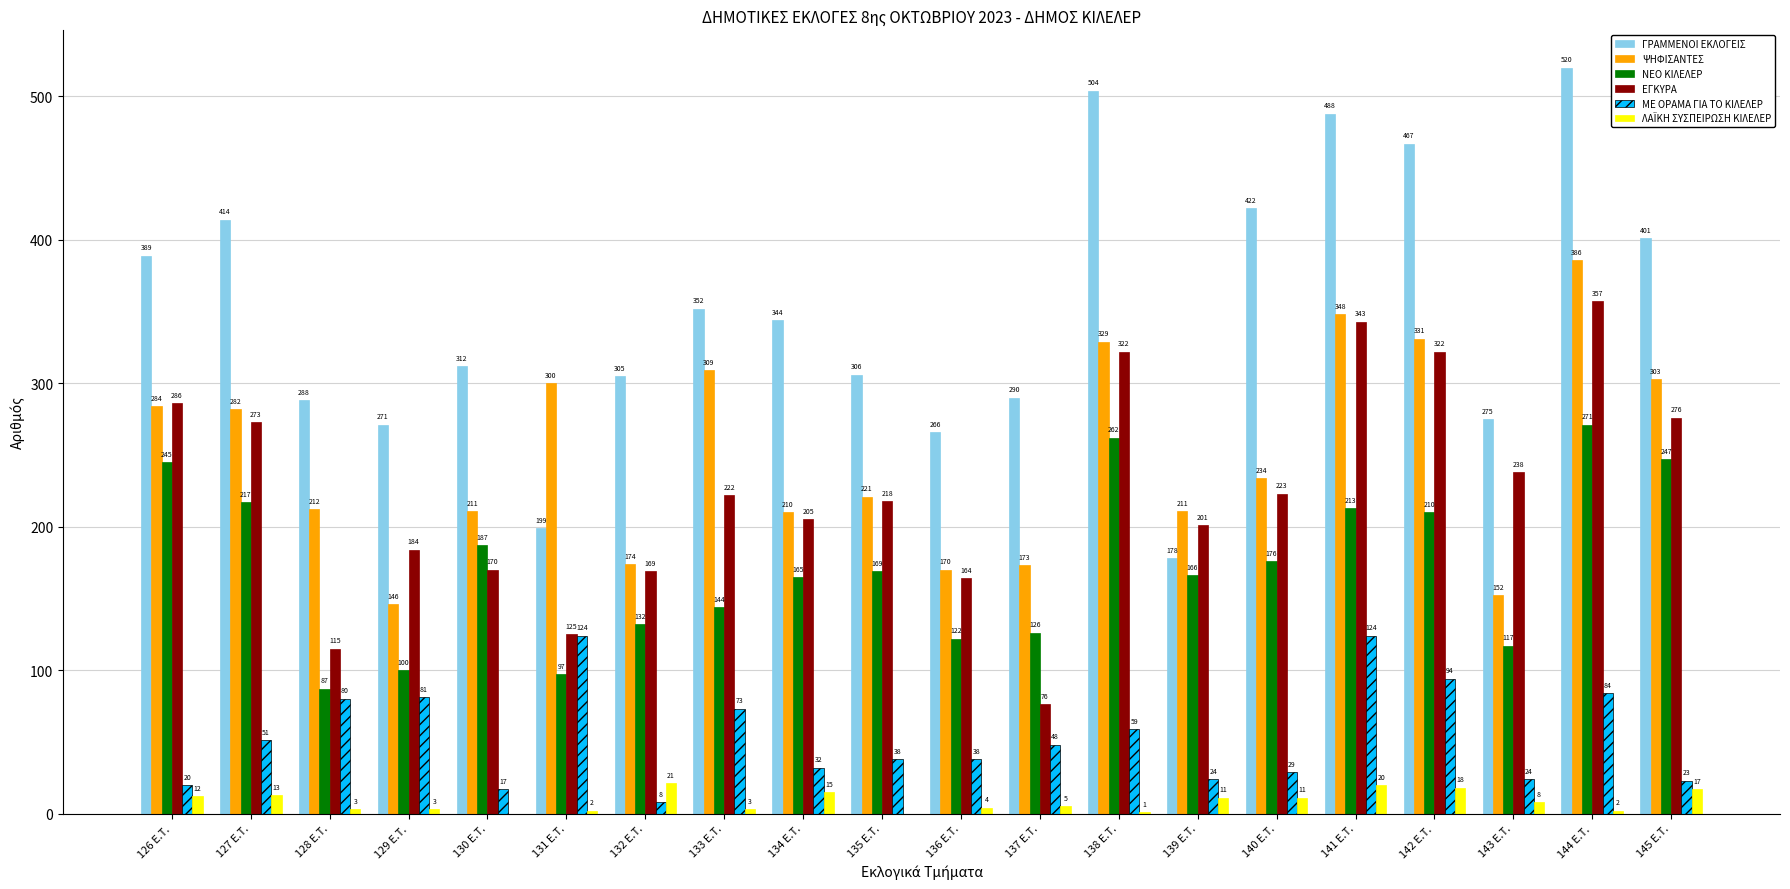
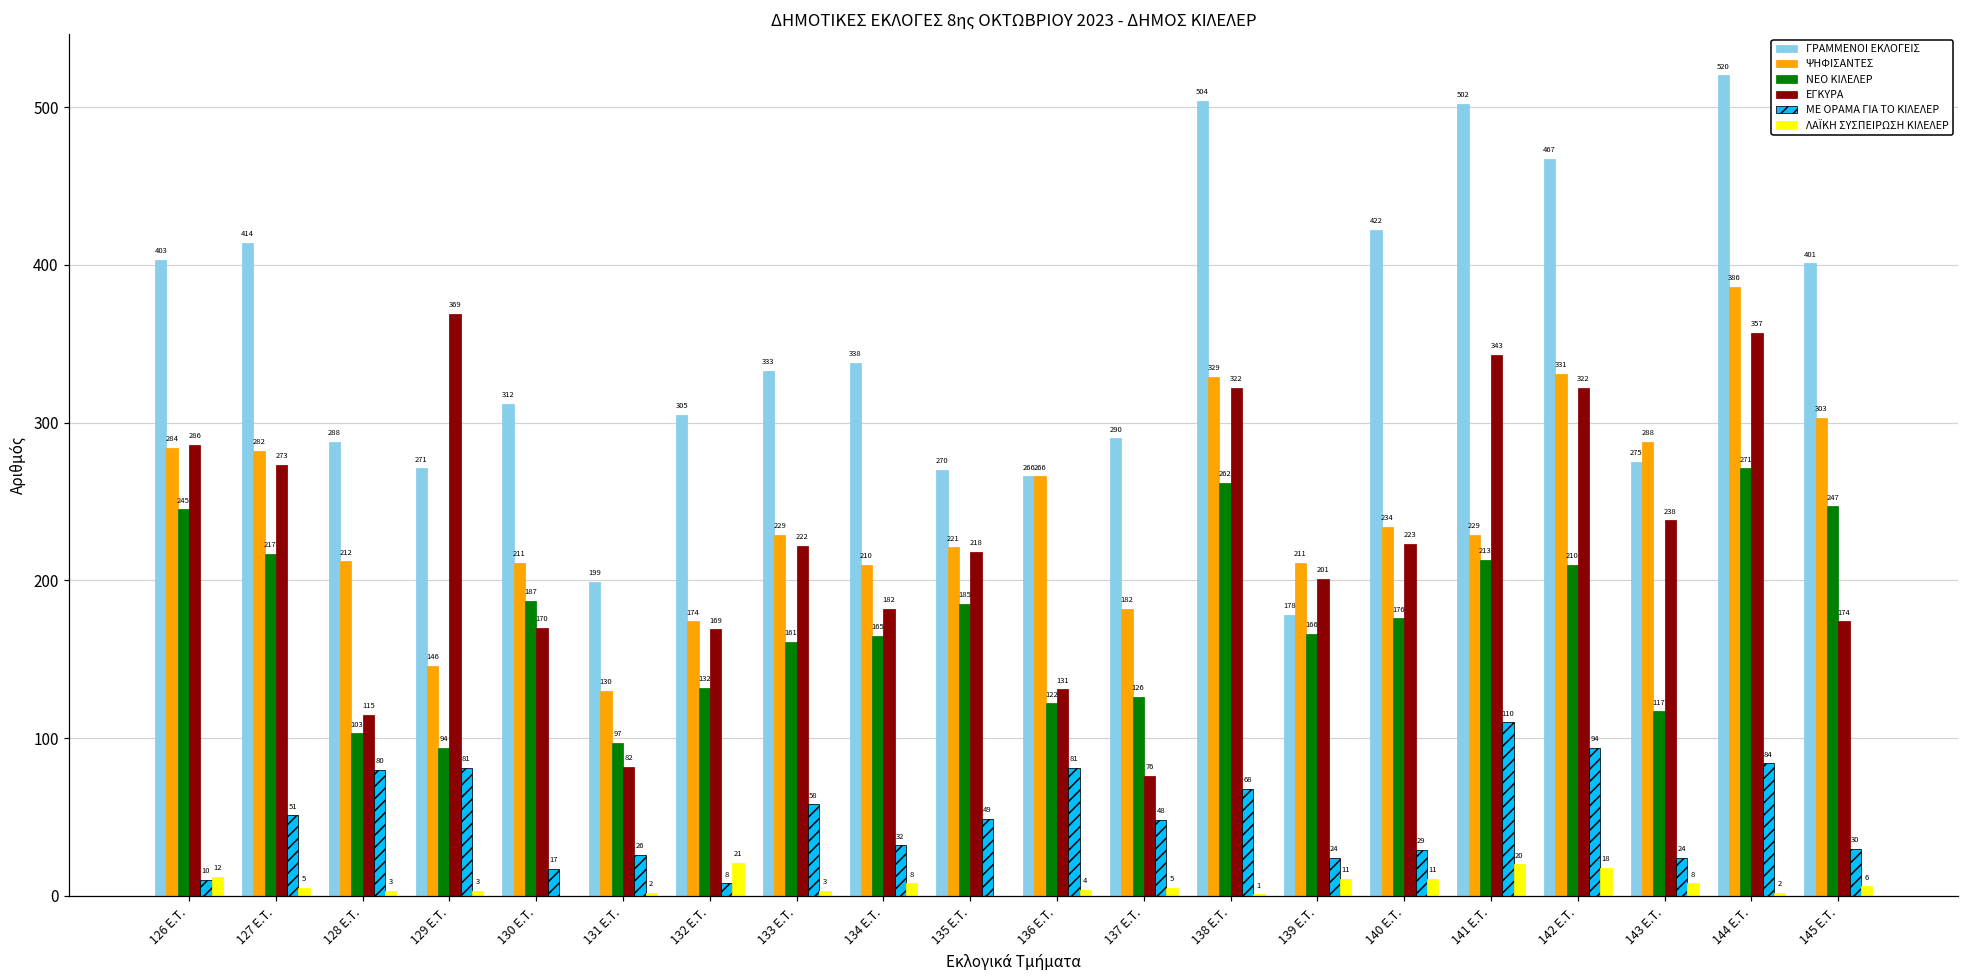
  {
    "ΓΡΑΜΜΕΝΟΙ ΕΚΛΟΓΕΙΣ": {
-     "126 E.T.": 389,
+     "126 E.T.": 403,
      "127 E.T.": 414,
      "128 E.T.": 288,
      "129 E.T.": 271,
      "130 E.T.": 312,
      "131 E.T.": 199,
      "132 E.T.": 305,
-     "133 E.T.": 352,
-     "134 E.T.": 344,
-     "135 E.T.": 306,
+     "133 E.T.": 333,
+     "134 E.T.": 338,
+     "135 E.T.": 270,
      "136 E.T.": 266,
      "137 E.T.": 290,
      "138 E.T.": 504,
      "139 E.T.": 178,
      "140 E.T.": 422,
-     "141 E.T.": 488,
+     "141 E.T.": 502,
      "142 E.T.": 467,
      "143 E.T.": 275,
      "144 E.T.": 520,
      "145 E.T.": 401
    },
    "ΨΗΦΙΣΑΝΤΕΣ": {
      "126 E.T.": 284,
      "127 E.T.": 282,
      "128 E.T.": 212,
      "129 E.T.": 146,
      "130 E.T.": 211,
-     "131 E.T.": 300,
+     "131 E.T.": 130,
      "132 E.T.": 174,
-     "133 E.T.": 309,
+     "133 E.T.": 229,
      "134 E.T.": 210,
      "135 E.T.": 221,
-     "136 E.T.": 170,
-     "137 E.T.": 173,
+     "136 E.T.": 266,
+     "137 E.T.": 182,
      "138 E.T.": 329,
      "139 E.T.": 211,
      "140 E.T.": 234,
-     "141 E.T.": 348,
+     "141 E.T.": 229,
      "142 E.T.": 331,
-     "143 E.T.": 152,
+     "143 E.T.": 288,
      "144 E.T.": 386,
      "145 E.T.": 303
    },
    "ΝΕΟ ΚΙΛΕΛΕΡ": {
      "126 E.T.": 245,
      "127 E.T.": 217,
-     "128 E.T.": 87,
-     "129 E.T.": 100,
+     "128 E.T.": 103,
+     "129 E.T.": 94,
      "130 E.T.": 187,
      "131 E.T.": 97,
      "132 E.T.": 132,
-     "133 E.T.": 144,
+     "133 E.T.": 161,
      "134 E.T.": 165,
-     "135 E.T.": 169,
+     "135 E.T.": 185,
      "136 E.T.": 122,
      "137 E.T.": 126,
      "138 E.T.": 262,
      "139 E.T.": 166,
      "140 E.T.": 176,
      "141 E.T.": 213,
      "142 E.T.": 210,
      "143 E.T.": 117,
      "144 E.T.": 271,
      "145 E.T.": 247
    },
    "ΕΓΚΥΡΑ": {
      "126 E.T.": 286,
      "127 E.T.": 273,
      "128 E.T.": 115,
-     "129 E.T.": 184,
+     "129 E.T.": 369,
      "130 E.T.": 170,
-     "131 E.T.": 125,
+     "131 E.T.": 82,
      "132 E.T.": 169,
      "133 E.T.": 222,
-     "134 E.T.": 205,
+     "134 E.T.": 182,
      "135 E.T.": 218,
-     "136 E.T.": 164,
+     "136 E.T.": 131,
      "137 E.T.": 76,
      "138 E.T.": 322,
      "139 E.T.": 201,
      "140 E.T.": 223,
      "141 E.T.": 343,
      "142 E.T.": 322,
      "143 E.T.": 238,
      "144 E.T.": 357,
-     "145 E.T.": 276
+     "145 E.T.": 174
    },
    "ΜΕ ΟΡΑΜΑ ΓΙΑ ΤΟ ΚΙΛΕΛΕΡ": {
-     "126 E.T.": 20,
+     "126 E.T.": 10,
      "127 E.T.": 51,
      "128 E.T.": 80,
      "129 E.T.": 81,
      "130 E.T.": 17,
-     "131 E.T.": 124,
+     "131 E.T.": 26,
      "132 E.T.": 8,
-     "133 E.T.": 73,
+     "133 E.T.": 58,
      "134 E.T.": 32,
-     "135 E.T.": 38,
-     "136 E.T.": 38,
+     "135 E.T.": 49,
+     "136 E.T.": 81,
      "137 E.T.": 48,
-     "138 E.T.": 59,
+     "138 E.T.": 68,
      "139 E.T.": 24,
      "140 E.T.": 29,
-     "141 E.T.": 124,
+     "141 E.T.": 110,
      "142 E.T.": 94,
      "143 E.T.": 24,
      "144 E.T.": 84,
-     "145 E.T.": 23
+     "145 E.T.": 30
    },
    "ΛΑΪΚΗ ΣΥΣΠΕΙΡΩΣΗ ΚΙΛΕΛΕΡ": {
      "126 E.T.": 12,
-     "127 E.T.": 13,
+     "127 E.T.": 5,
      "128 E.T.": 3,
      "129 E.T.": 3,
      "131 E.T.": 2,
      "132 E.T.": 21,
      "133 E.T.": 3,
-     "134 E.T.": 15,
+     "134 E.T.": 8,
      "136 E.T.": 4,
      "137 E.T.": 5,
      "138 E.T.": 1,
      "139 E.T.": 11,
      "140 E.T.": 11,
      "141 E.T.": 20,
      "142 E.T.": 18,
      "143 E.T.": 8,
      "144 E.T.": 2,
-     "145 E.T.": 17
+     "145 E.T.": 6
    }
  }
